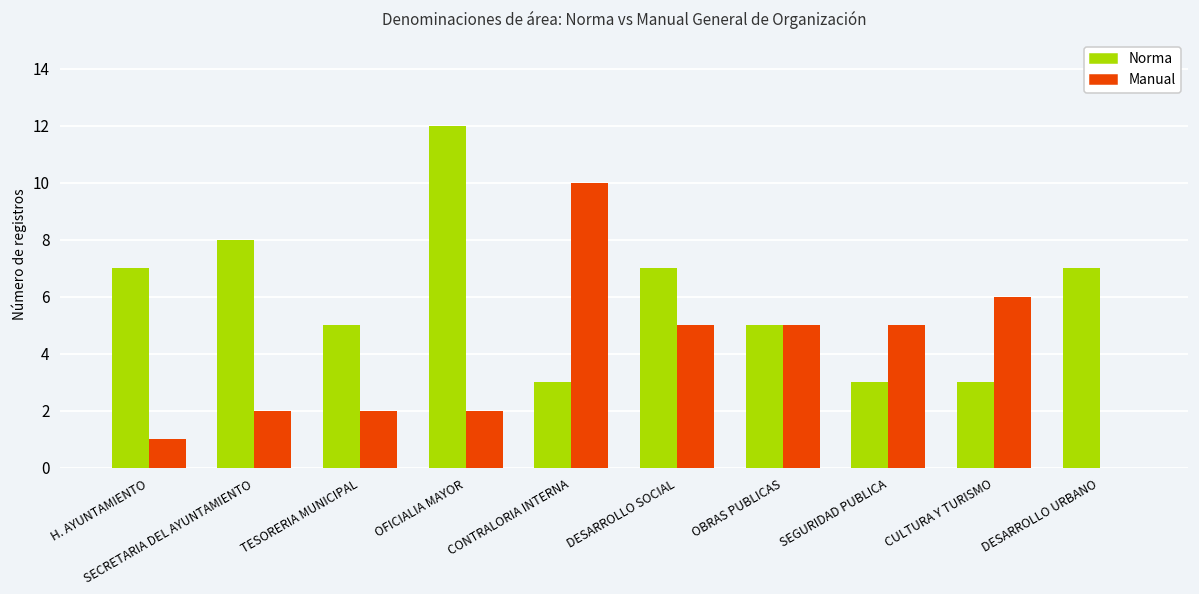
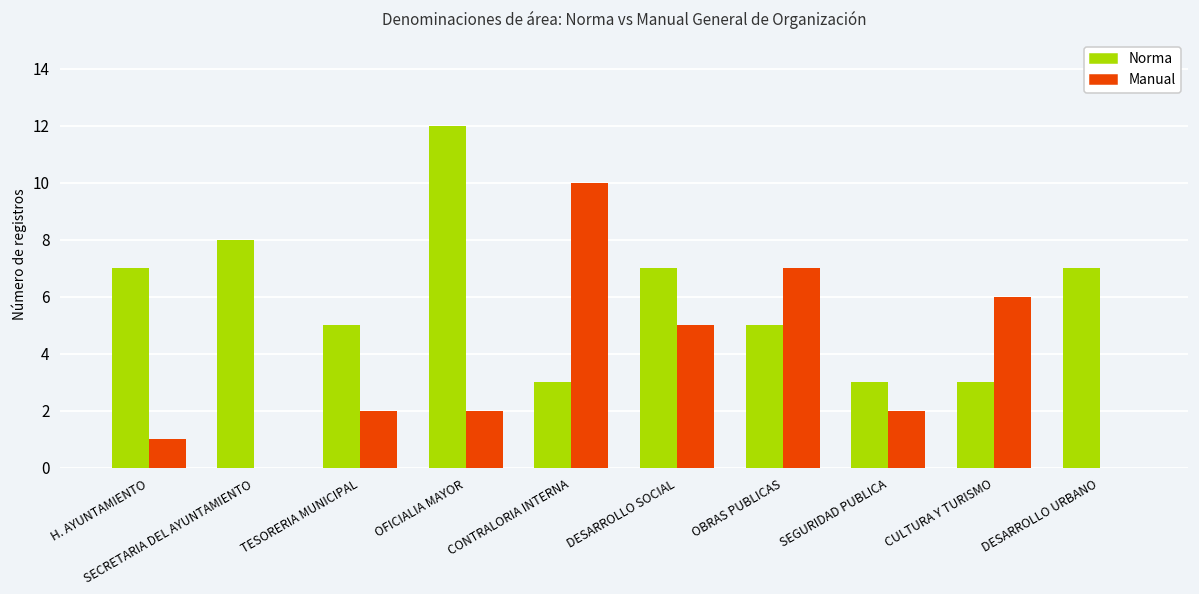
  {
    "Norma": {
      "H. AYUNTAMIENTO": 7,
      "SECRETARIA DEL AYUNTAMIENTO": 8,
      "TESORERIA MUNICIPAL": 5,
      "OFICIALIA MAYOR": 12,
      "CONTRALORIA INTERNA": 3,
      "DESARROLLO SOCIAL": 7,
      "OBRAS PUBLICAS": 5,
      "SEGURIDAD PUBLICA": 3,
      "CULTURA Y TURISMO": 3,
      "DESARROLLO URBANO": 7
    },
    "Manual": {
      "H. AYUNTAMIENTO": 1,
-     "SECRETARIA DEL AYUNTAMIENTO": 2,
+     "SECRETARIA DEL AYUNTAMIENTO": 0,
      "TESORERIA MUNICIPAL": 2,
      "OFICIALIA MAYOR": 2,
      "CONTRALORIA INTERNA": 10,
      "DESARROLLO SOCIAL": 5,
-     "OBRAS PUBLICAS": 5,
-     "SEGURIDAD PUBLICA": 5,
+     "OBRAS PUBLICAS": 7,
+     "SEGURIDAD PUBLICA": 2,
      "CULTURA Y TURISMO": 6,
      "DESARROLLO URBANO": 0
    }
  }
